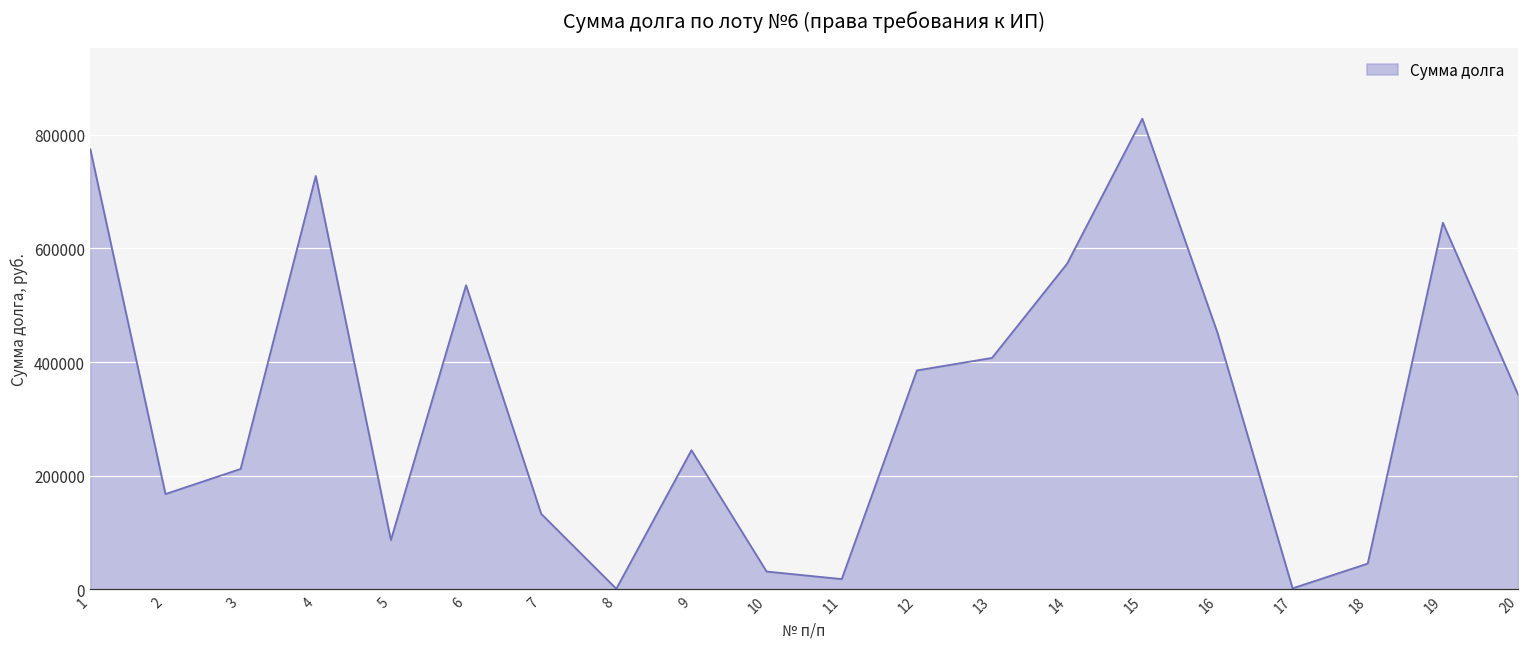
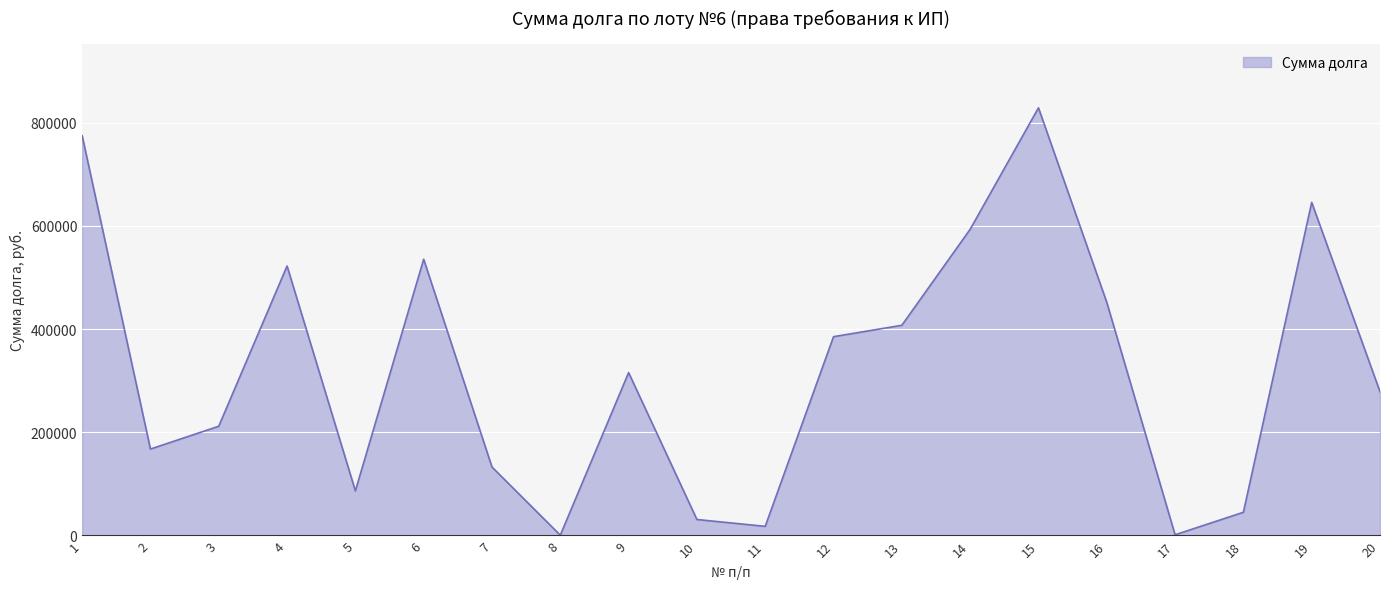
  {
    "1": 770000,
    "2": 170000,
    "3": 210000,
-   "4": 730000,
+   "4": 520000,
    "5": 90000,
    "6": 540000,
    "7": 130000,
    "8": 0,
-   "9": 240000,
+   "9": 320000,
    "10": 30000,
    "11": 20000,
    "12": 390000,
    "13": 410000,
-   "14": 570000,
+   "14": 590000,
    "15": 830000,
    "16": 450000,
    "17": 0,
    "18": 40000,
    "19": 650000,
-   "20": 340000
+   "20": 280000
  }
